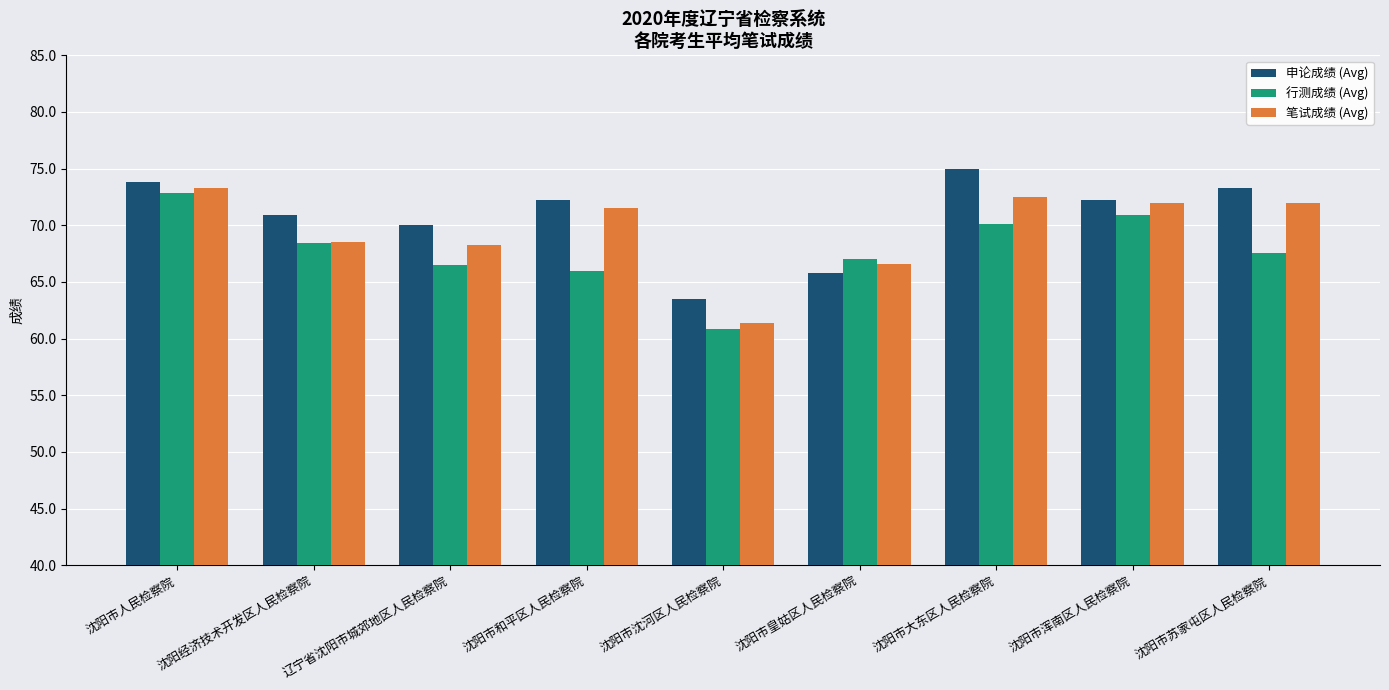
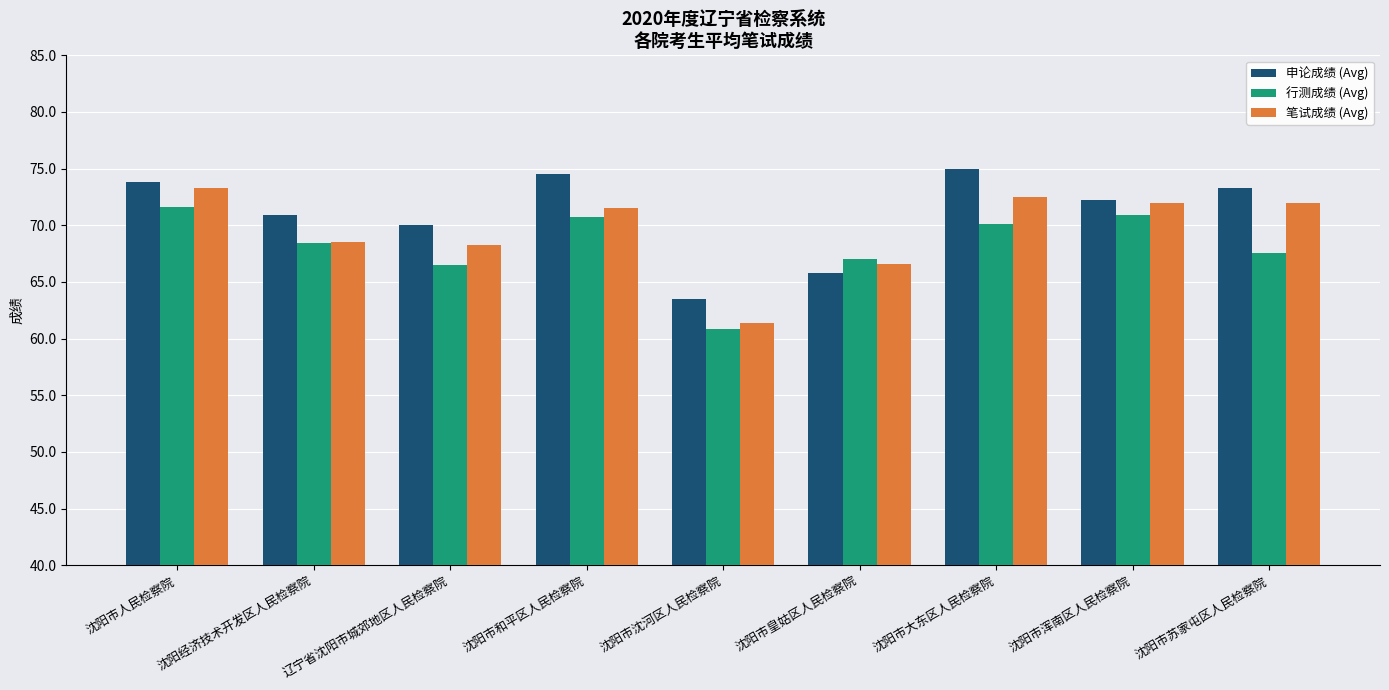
  {
    "申论成绩 (Avg)": {
      "沈阳市人民检察院": 73.8,
      "沈阳经济技术开发区人民检察院": 70.9,
      "辽宁省沈阳市城郊地区人民检察院": 70.1,
-     "沈阳市和平区人民检察院": 72.3,
+     "沈阳市和平区人民检察院": 74.5,
      "沈阳市沈河区人民检察院": 63.5,
      "沈阳市皇姑区人民检察院": 65.8,
      "沈阳市大东区人民检察院": 75.0,
      "沈阳市浑南区人民检察院": 72.3,
      "沈阳市苏家屯区人民检察院": 73.3
    },
    "行测成绩 (Avg)": {
-     "沈阳市人民检察院": 72.8,
+     "沈阳市人民检察院": 71.7,
      "沈阳经济技术开发区人民检察院": 68.4,
      "辽宁省沈阳市城郊地区人民检察院": 66.5,
-     "沈阳市和平区人民检察院": 66.0,
+     "沈阳市和平区人民检察院": 70.8,
      "沈阳市沈河区人民检察院": 60.8,
      "沈阳市皇姑区人民检察院": 67.1,
      "沈阳市大东区人民检察院": 70.1,
      "沈阳市浑南区人民检察院": 70.9,
      "沈阳市苏家屯区人民检察院": 67.6
    },
    "笔试成绩 (Avg)": {
      "沈阳市人民检察院": 73.3,
      "沈阳经济技术开发区人民检察院": 68.5,
      "辽宁省沈阳市城郊地区人民检察院": 68.3,
      "沈阳市和平区人民检察院": 71.5,
      "沈阳市沈河区人民检察院": 61.4,
      "沈阳市皇姑区人民检察院": 66.6,
      "沈阳市大东区人民检察院": 72.5,
      "沈阳市浑南区人民检察院": 72.0,
      "沈阳市苏家屯区人民检察院": 72.0
    }
  }
